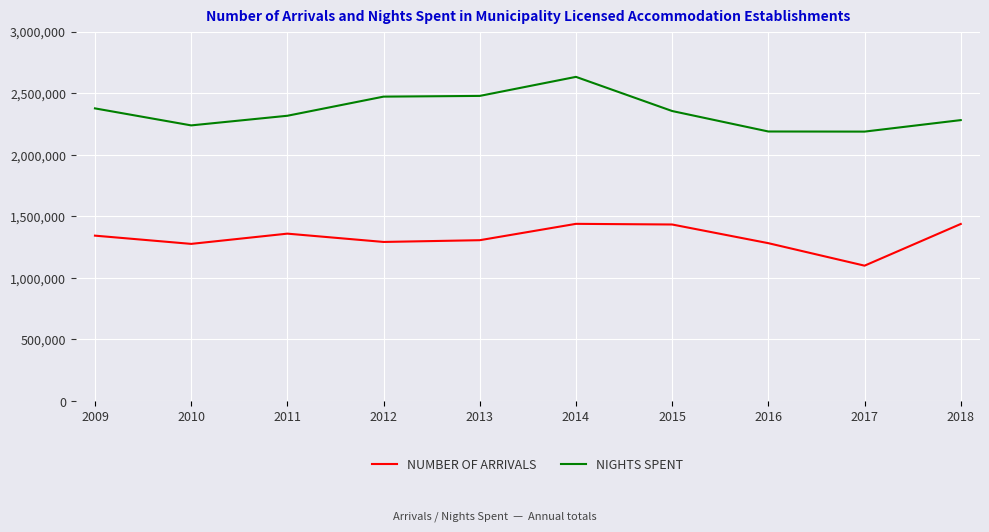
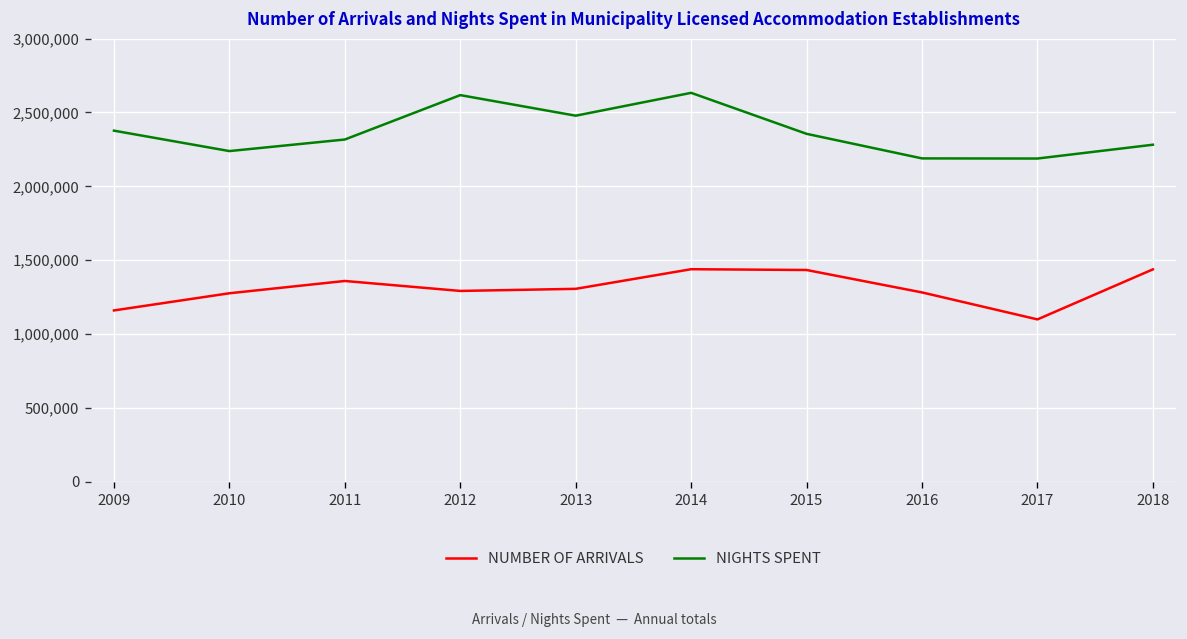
  {
    "NUMBER OF ARRIVALS": {
-     "2009": "1,340,000",
+     "2009": "1,160,000",
      "2010": "1,280,000",
      "2011": "1,360,000",
      "2012": "1,290,000",
      "2013": "1,310,000",
      "2014": "1,440,000",
      "2015": "1,430,000",
      "2016": "1,280,000",
      "2017": "1,100,000",
      "2018": "1,440,000"
    },
    "NIGHTS SPENT": {
      "2009": "2,380,000",
      "2010": "2,240,000",
      "2011": "2,320,000",
-     "2012": "2,470,000",
+     "2012": "2,620,000",
      "2013": "2,480,000",
      "2014": "2,630,000",
      "2015": "2,360,000",
      "2016": "2,190,000",
      "2017": "2,190,000",
      "2018": "2,280,000"
    }
  }
